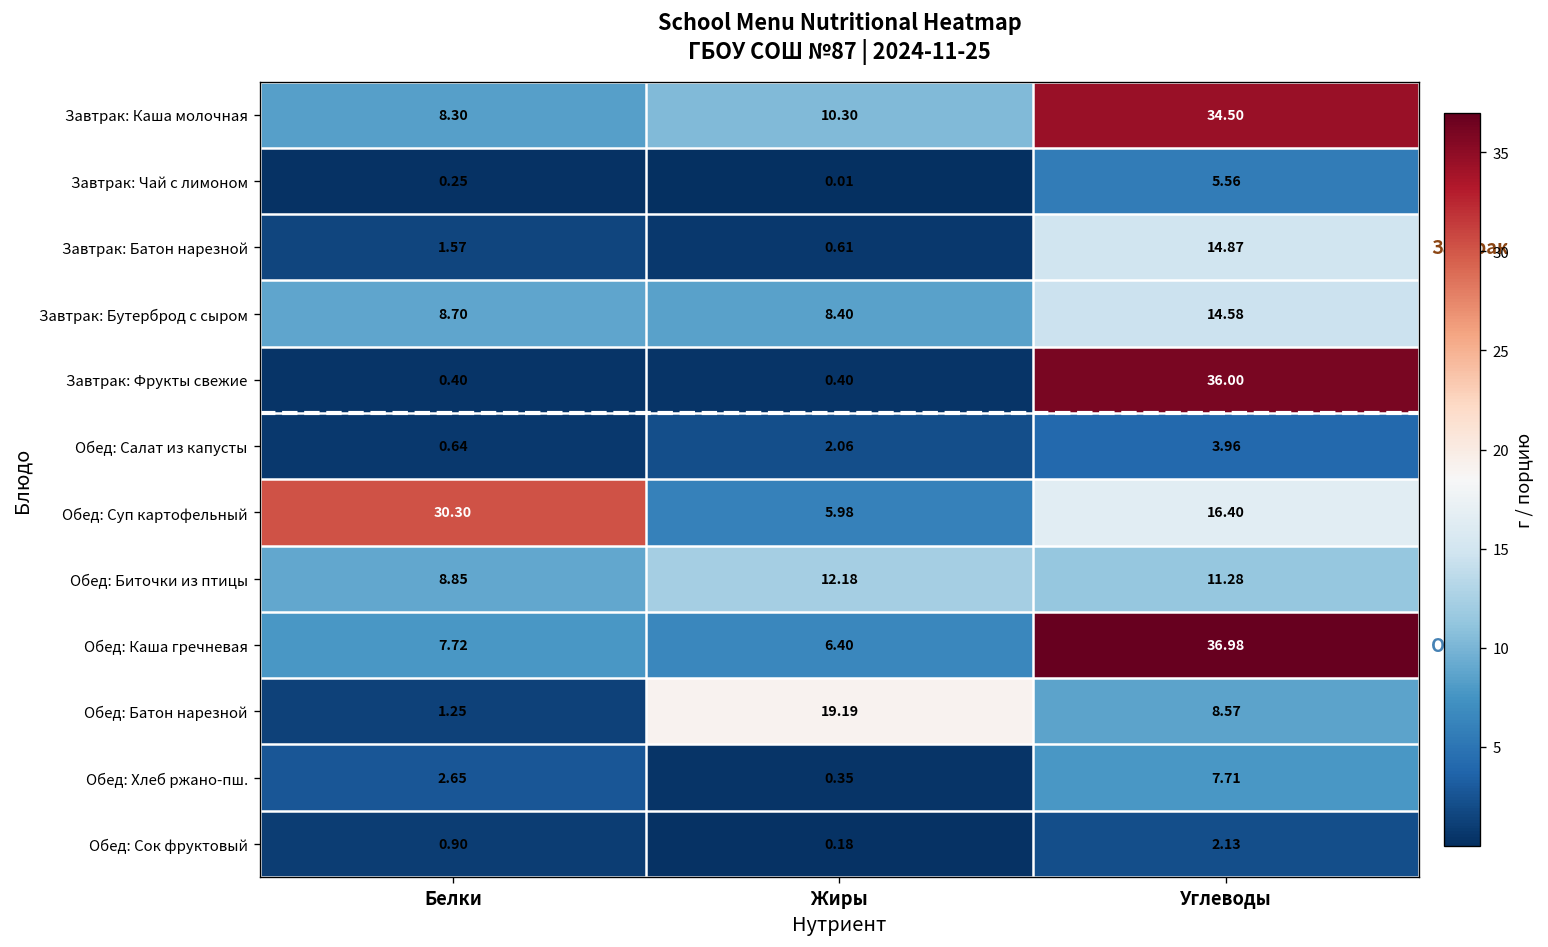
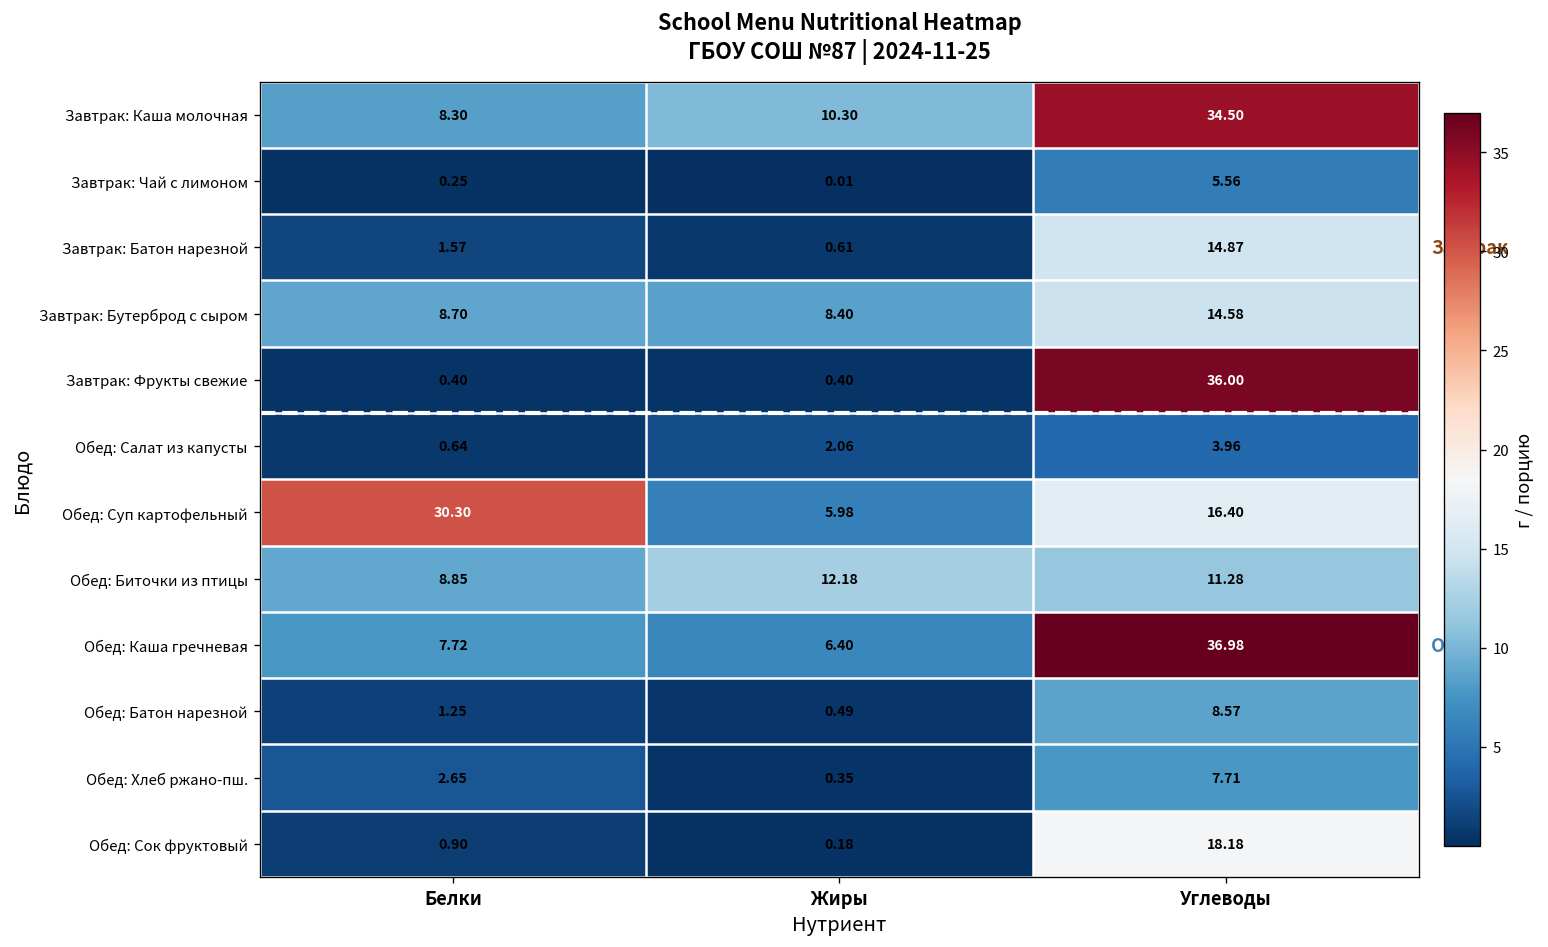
  {
    "Завтрак: Каша молочная": {
      "Белки": 8.30,
      "Жиры": 10.30,
      "Углеводы": 34.50
    },
    "Завтрак: Чай с лимоном": {
      "Белки": 0.25,
      "Жиры": 0.01,
      "Углеводы": 5.56
    },
    "Завтрак: Батон нарезной": {
      "Белки": 1.57,
      "Жиры": 0.61,
      "Углеводы": 14.87
    },
    "Завтрак: Бутерброд с сыром": {
      "Белки": 8.70,
      "Жиры": 8.40,
      "Углеводы": 14.58
    },
    "Завтрак: Фрукты свежие": {
      "Белки": 0.40,
      "Жиры": 0.40,
      "Углеводы": 36.00
    },
    "Обед: Салат из капусты": {
      "Белки": 0.64,
      "Жиры": 2.06,
      "Углеводы": 3.96
    },
    "Обед: Суп картофельный": {
      "Белки": 30.30,
      "Жиры": 5.98,
      "Углеводы": 16.40
    },
    "Обед: Биточки из птицы": {
      "Белки": 8.85,
      "Жиры": 12.18,
      "Углеводы": 11.28
    },
    "Обед: Каша гречневая": {
      "Белки": 7.72,
      "Жиры": 6.40,
      "Углеводы": 36.98
    },
    "Обед: Батон нарезной": {
      "Белки": 1.25,
-     "Жиры": 19.19,
+     "Жиры": 0.49,
      "Углеводы": 8.57
    },
    "Обед: Хлеб ржано-пш.": {
      "Белки": 2.65,
      "Жиры": 0.35,
      "Углеводы": 7.71
    },
    "Обед: Сок фруктовый": {
      "Белки": 0.90,
      "Жиры": 0.18,
-     "Углеводы": 2.13
+     "Углеводы": 18.18
    }
  }
